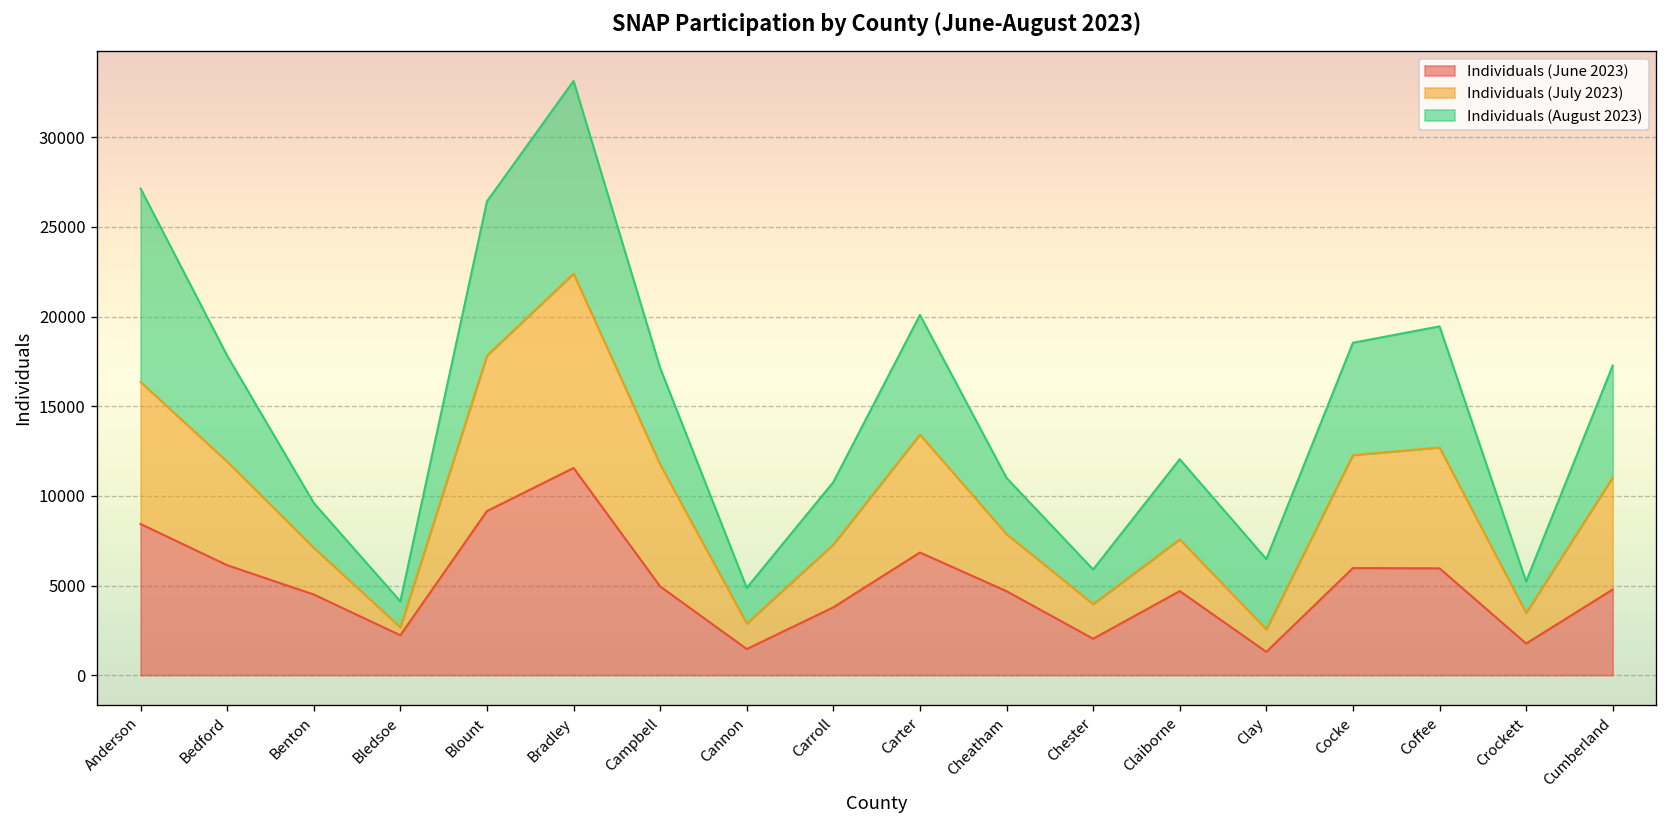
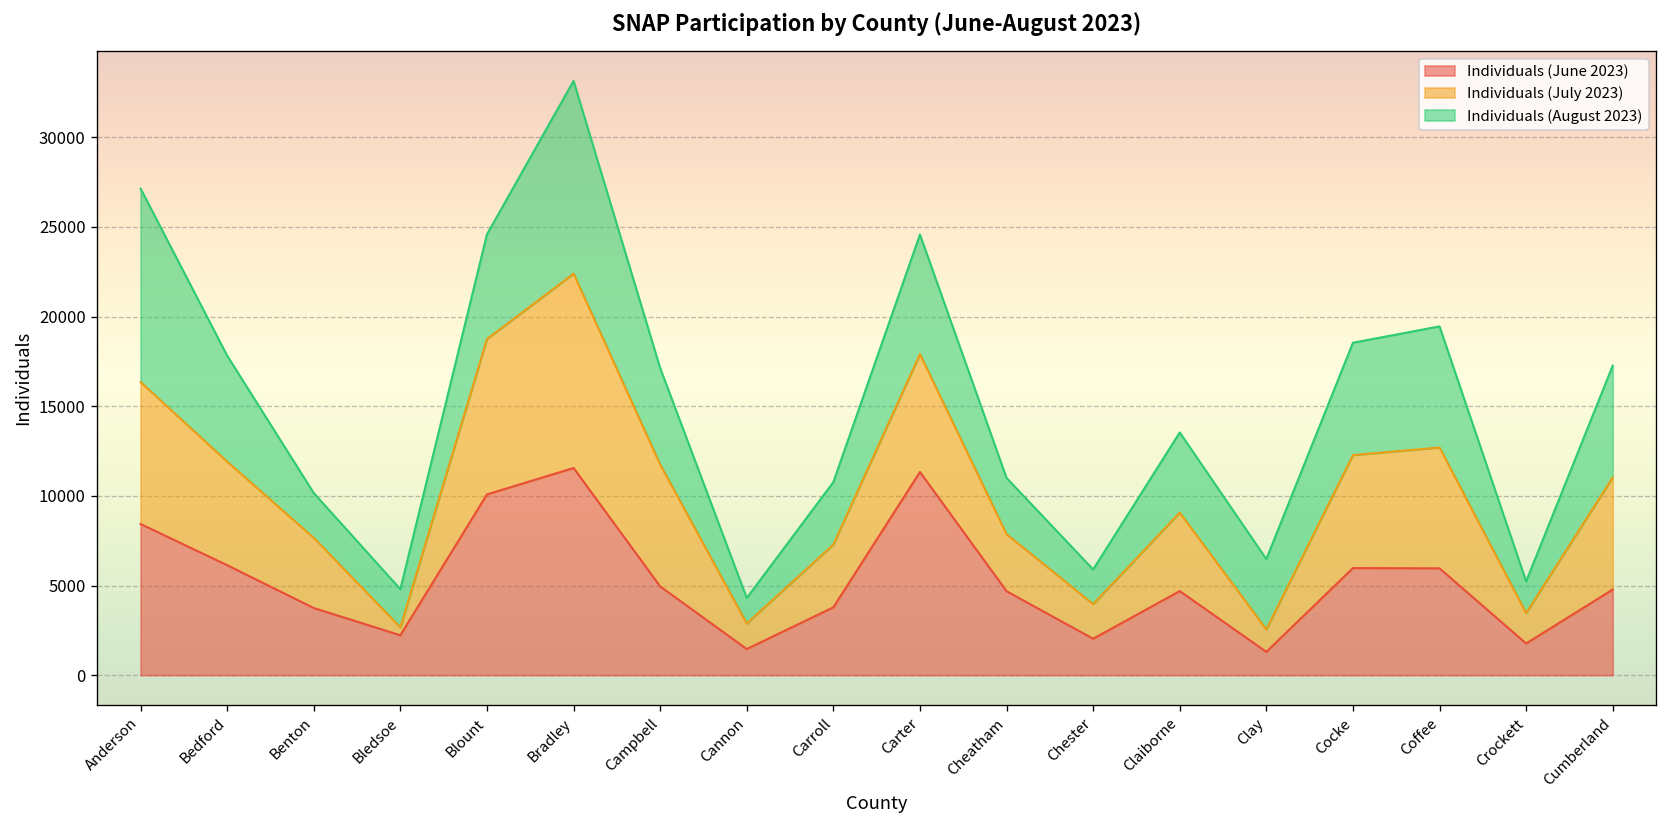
  {
    "Individuals (June 2023)": {
      "Anderson": 8400,
      "Bedford": 6100,
-     "Benton": 4500,
+     "Benton": 3700,
      "Bledsoe": 2200,
-     "Blount": 9200,
+     "Blount": 10100,
      "Bradley": 11600,
      "Campbell": 5000,
      "Cannon": 1500,
      "Carroll": 3800,
-     "Carter": 6800,
+     "Carter": 11300,
      "Cheatham": 4700,
      "Chester": 2000,
      "Claiborne": 4700,
      "Clay": 1300,
      "Cocke": 6000,
      "Coffee": 6000,
      "Crockett": 1800,
      "Cumberland": 4800
    },
    "Individuals (July 2023)": {
      "Anderson": 7900,
      "Bedford": 5800,
-     "Benton": 2600,
+     "Benton": 3900,
      "Bledsoe": 400,
      "Blount": 8700,
      "Bradley": 10800,
      "Campbell": 6800,
      "Cannon": 1400,
      "Carroll": 3500,
      "Carter": 6600,
      "Cheatham": 3200,
      "Chester": 1900,
-     "Claiborne": 2900,
+     "Claiborne": 4400,
      "Clay": 1300,
      "Cocke": 6300,
      "Coffee": 6700,
      "Crockett": 1700,
      "Cumberland": 6300
    },
    "Individuals (August 2023)": {
      "Anderson": 10800,
      "Bedford": 5900,
      "Benton": 2500,
-     "Bledsoe": 1400,
-     "Blount": 8600,
+     "Bledsoe": 2100,
+     "Blount": 5800,
      "Bradley": 10700,
      "Campbell": 5400,
-     "Cannon": 2000,
+     "Cannon": 1400,
      "Carroll": 3500,
      "Carter": 6700,
      "Cheatham": 3100,
      "Chester": 1900,
      "Claiborne": 4500,
      "Clay": 3900,
      "Cocke": 6300,
      "Coffee": 6800,
      "Crockett": 1800,
      "Cumberland": 6200
    }
  }
